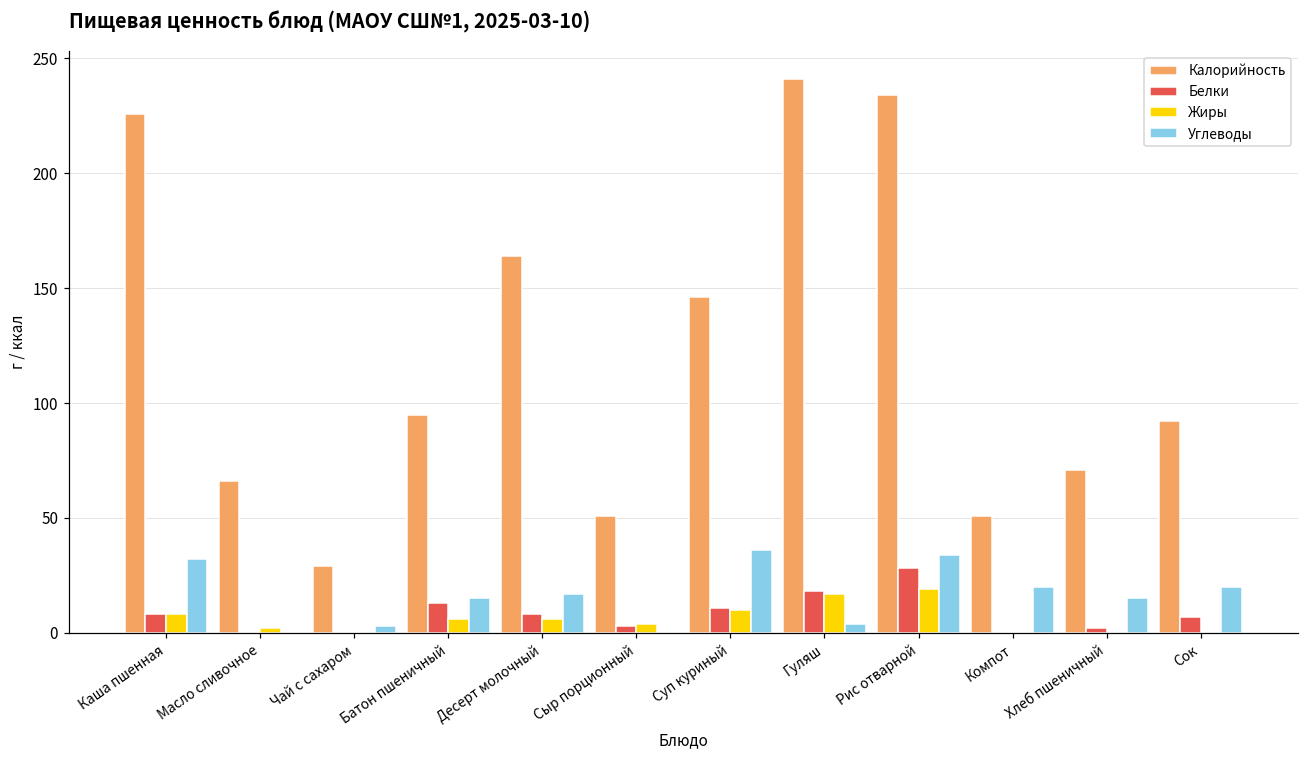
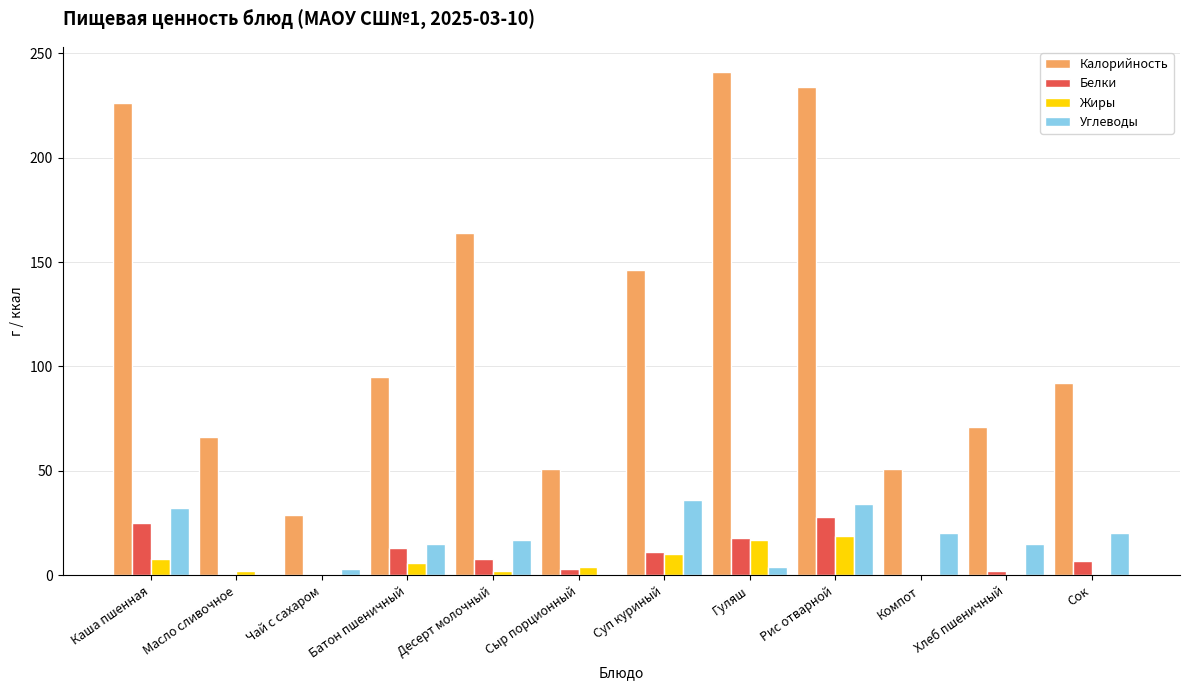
  {
    "Калорийность": {
      "Каша пшенная": 226,
      "Масло сливочное": 66,
      "Чай с сахаром": 29,
      "Батон пшеничный": 95,
      "Десерт молочный": 164,
      "Сыр порционный": 51,
      "Суп куриный": 146,
      "Гуляш": 241,
      "Рис отварной": 234,
      "Компот": 51,
      "Хлеб пшеничный": 71,
      "Сок": 92
    },
    "Белки": {
-     "Каша пшенная": 8,
+     "Каша пшенная": 25,
      "Масло сливочное": 0,
      "Чай с сахаром": 0,
      "Батон пшеничный": 13,
      "Десерт молочный": 8,
      "Сыр порционный": 3,
      "Суп куриный": 11,
      "Гуляш": 18,
      "Рис отварной": 28,
      "Компот": 0,
      "Хлеб пшеничный": 2,
      "Сок": 7
    },
    "Жиры": {
      "Каша пшенная": 8,
      "Масло сливочное": 2,
      "Чай с сахаром": 0,
      "Батон пшеничный": 6,
-     "Десерт молочный": 6,
+     "Десерт молочный": 2,
      "Сыр порционный": 4,
      "Суп куриный": 10,
      "Гуляш": 17,
      "Рис отварной": 19,
      "Компот": 0,
      "Хлеб пшеничный": 0,
      "Сок": 0
    },
    "Углеводы": {
      "Каша пшенная": 32,
      "Масло сливочное": 0,
      "Чай с сахаром": 3,
      "Батон пшеничный": 15,
      "Десерт молочный": 17,
      "Сыр порционный": 0,
      "Суп куриный": 36,
      "Гуляш": 4,
      "Рис отварной": 34,
      "Компот": 20,
      "Хлеб пшеничный": 15,
      "Сок": 20
    }
  }
